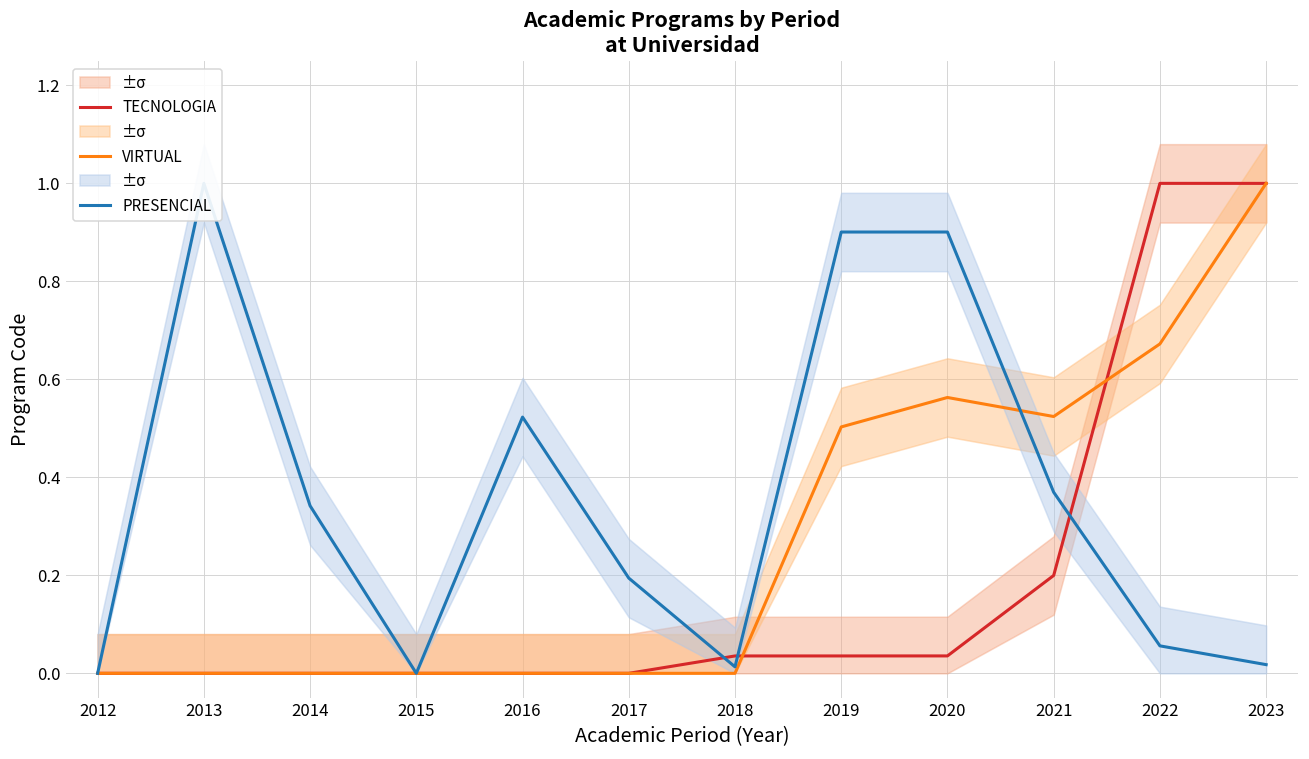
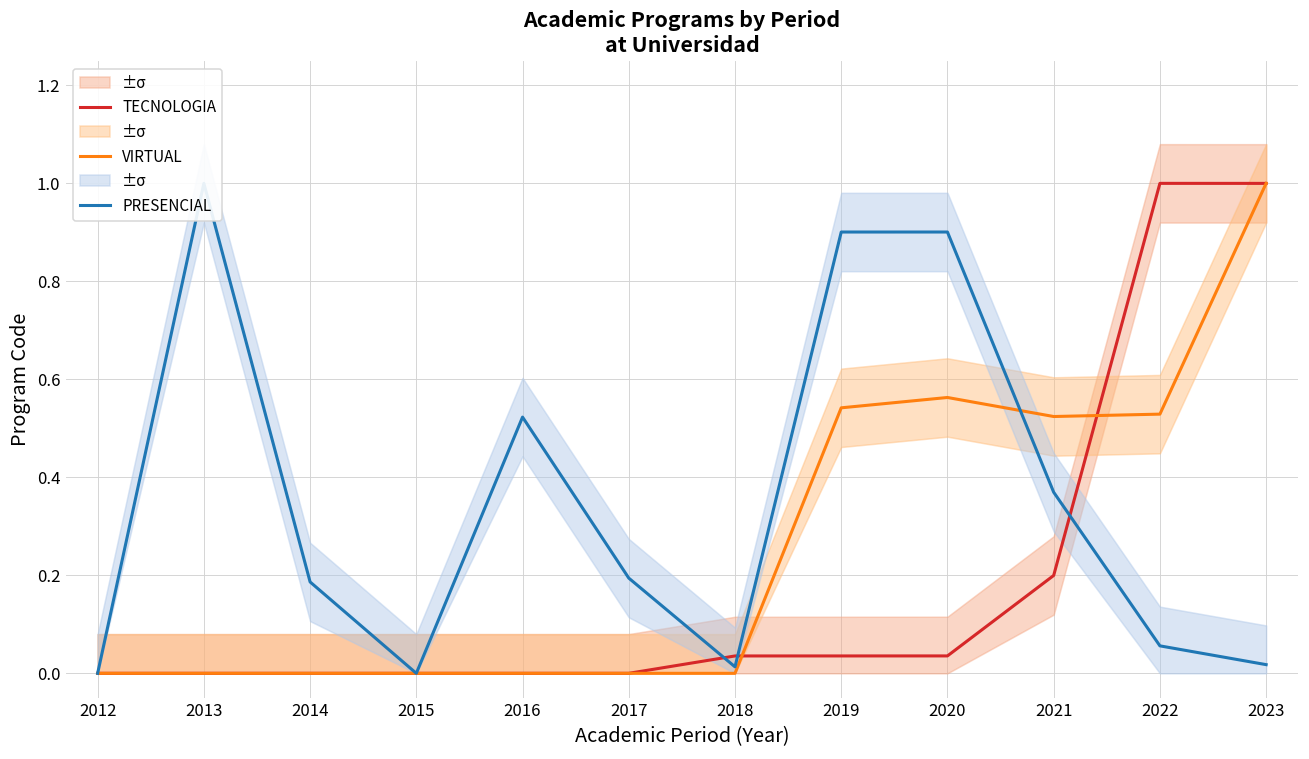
  {
    "TECNOLOGIA": {
      "2018": 0.04,
      "2019": 0.04,
      "2020": 0.04,
      "2021": 0.20,
      "2022": 1.00
    },
    "VIRTUAL": {
      "2018": 0.00,
-     "2019": 0.50,
+     "2019": 0.54,
      "2020": 0.56,
      "2021": 0.52,
-     "2022": 0.67
+     "2022": 0.53
    },
    "PRESENCIAL": {
-     "2014": 0.34,
+     "2014": 0.19,
      "2016": 0.52,
      "2017": 0.19,
      "2018": 0.01,
      "2019": 0.90,
      "2020": 0.90,
      "2021": 0.37,
      "2022": 0.06,
      "2023": 0.02
    }
  }
